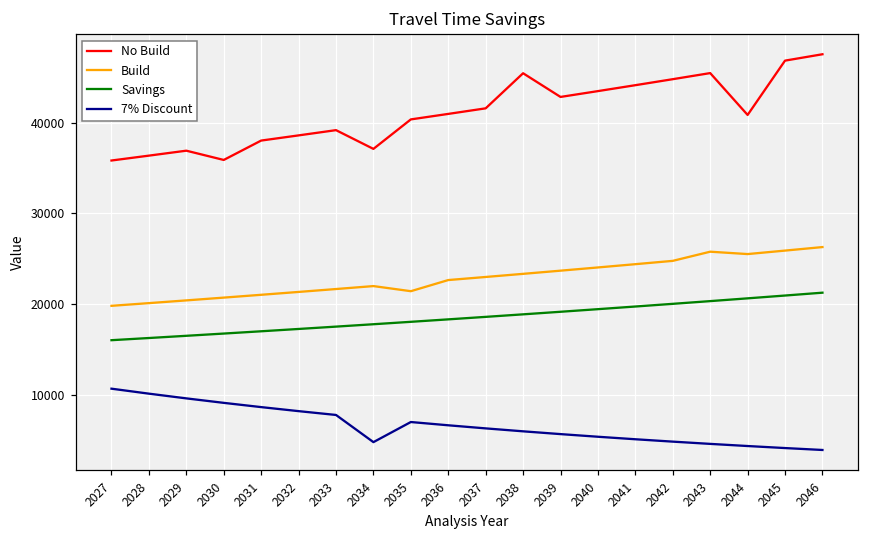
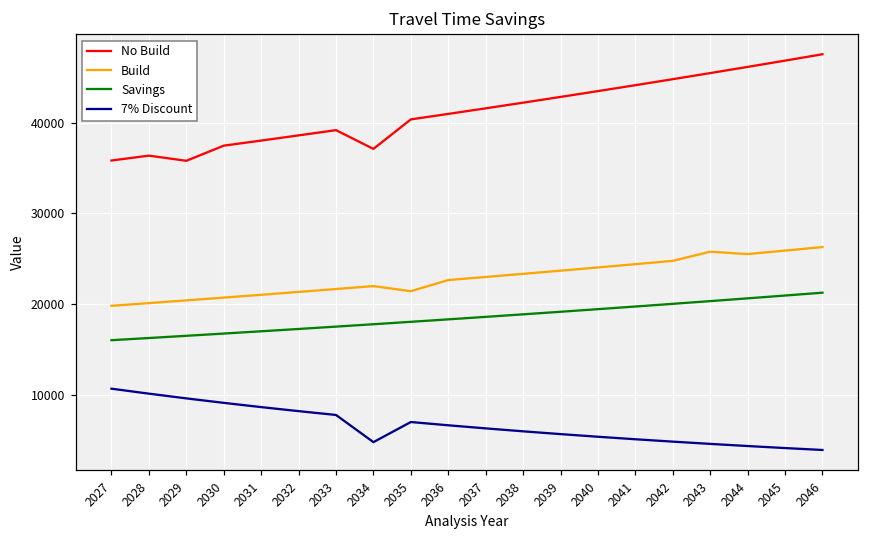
  {
    "No Build": {
      "2027": 36000,
      "2028": 36000,
-     "2029": 37000,
-     "2030": 36000,
+     "2029": 36000,
+     "2030": 37000,
      "2031": 38000,
      "2032": 39000,
      "2033": 39000,
      "2034": 37000,
      "2035": 40000,
      "2036": 41000,
      "2037": 42000,
-     "2038": 45000,
+     "2038": 42000,
      "2039": 43000,
      "2040": 43000,
      "2041": 44000,
      "2042": 45000,
      "2043": 45000,
-     "2044": 41000,
+     "2044": 46000,
      "2045": 47000,
      "2046": 48000
    },
    "Build": {
      "2027": 20000,
      "2028": 20000,
      "2029": 20000,
      "2030": 21000,
      "2031": 21000,
      "2032": 21000,
      "2033": 22000,
      "2034": 22000,
      "2035": 21000,
      "2036": 23000,
      "2037": 23000,
      "2038": 23000,
      "2039": 24000,
      "2040": 24000,
      "2041": 24000,
      "2042": 25000,
      "2043": 26000,
      "2044": 26000,
      "2045": 26000,
      "2046": 26000
    },
    "Savings": {
      "2027": 16000,
      "2028": 16000,
      "2029": 17000,
      "2030": 17000,
      "2031": 17000,
      "2032": 17000,
      "2033": 18000,
      "2034": 18000,
      "2035": 18000,
      "2036": 18000,
      "2037": 19000,
      "2038": 19000,
      "2039": 19000,
      "2040": 19000,
      "2041": 20000,
      "2042": 20000,
      "2043": 20000,
      "2044": 21000,
      "2045": 21000,
      "2046": 21000
    },
    "7% Discount": {
      "2027": 11000,
      "2028": 10000,
      "2029": 10000,
      "2030": 9000,
      "2031": 9000,
      "2032": 8000,
      "2033": 8000,
      "2034": 5000,
      "2035": 7000,
      "2036": 7000,
      "2037": 6000,
      "2038": 6000,
      "2039": 6000,
      "2040": 5000,
      "2041": 5000,
      "2042": 5000,
      "2043": 5000,
      "2044": 4000,
      "2045": 4000,
      "2046": 4000
    }
  }
